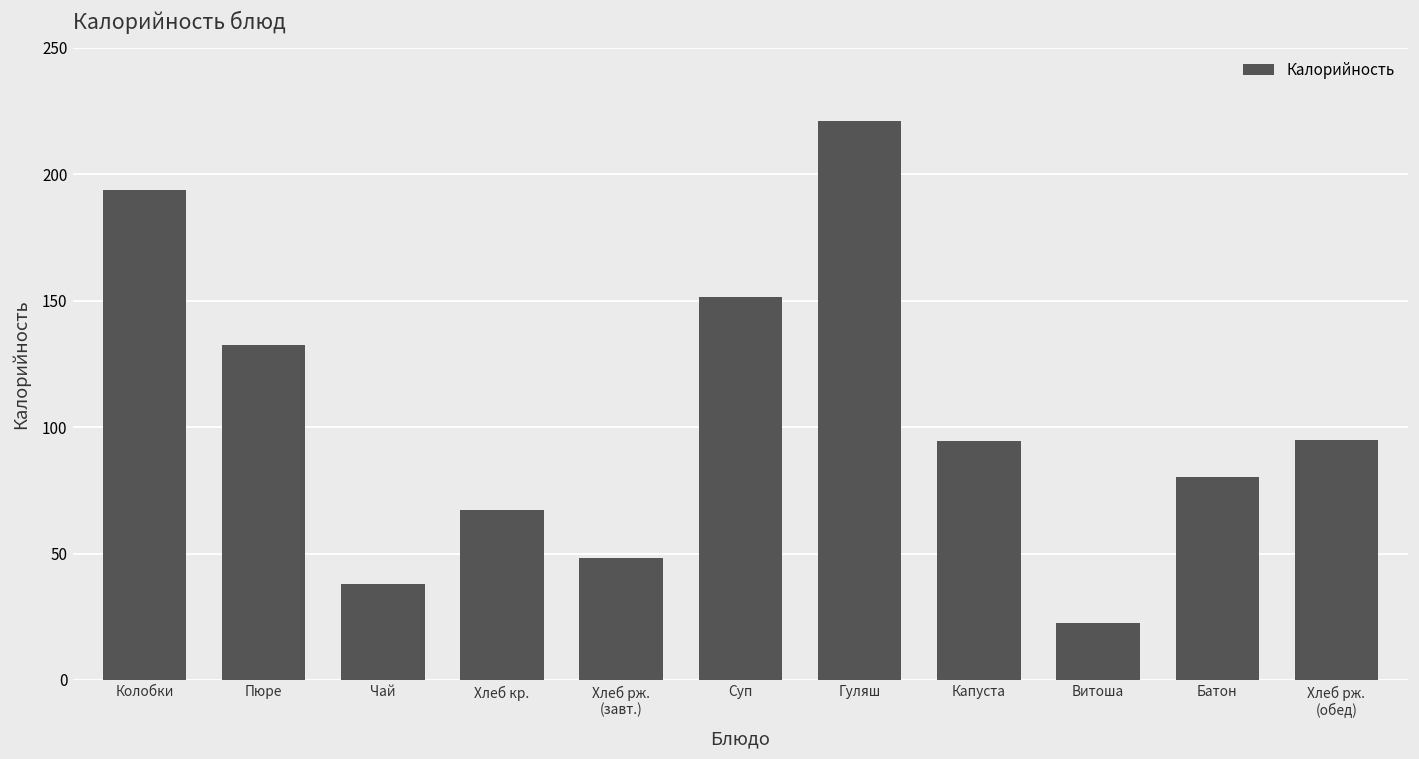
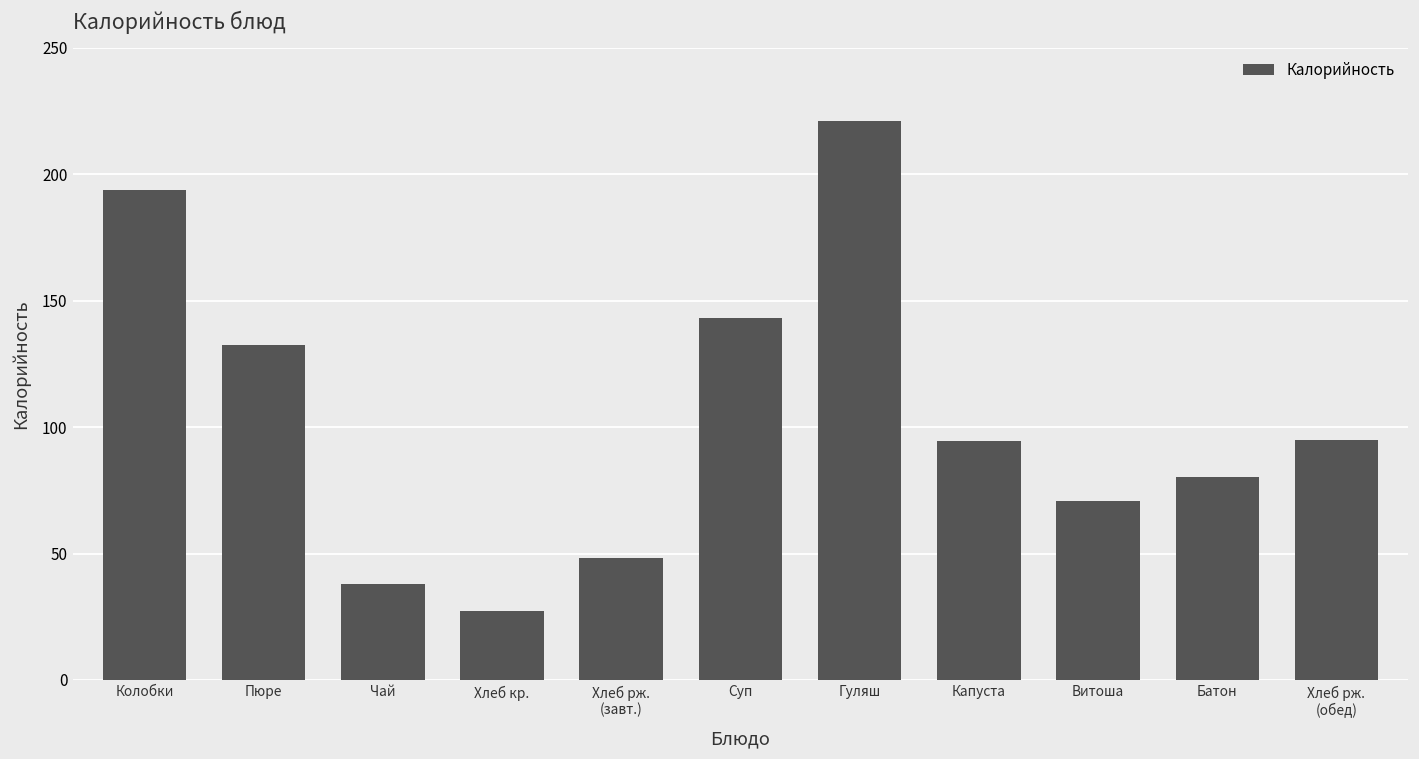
  {
    "Колобки": 194,
    "Пюре": 133,
    "Чай": 38,
-   "Хлеб кр.": 67,
+   "Хлеб кр.": 27,
    "Хлеб рж. (завт.)": 48,
-   "Суп": 151,
+   "Суп": 143,
    "Гуляш": 221,
    "Капуста": 94,
-   "Витоша": 23,
+   "Витоша": 71,
    "Батон": 80,
    "Хлеб рж. (обед)": 95
  }
